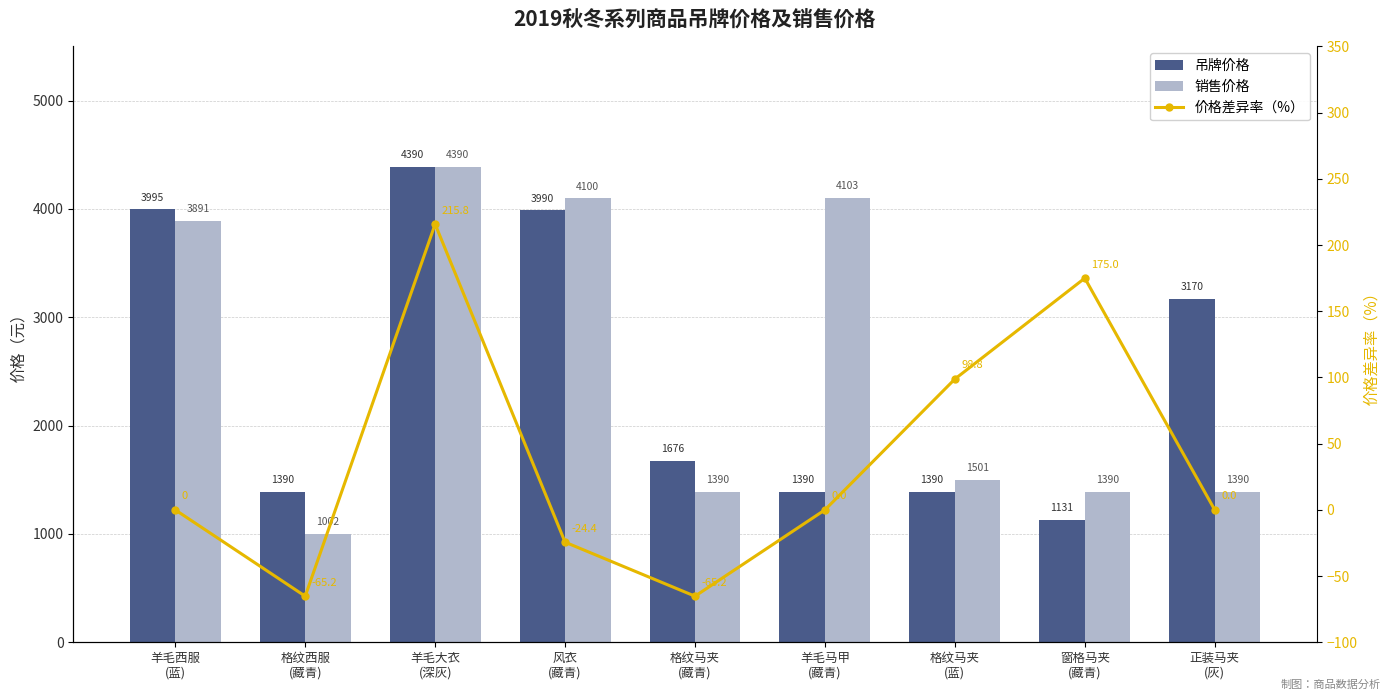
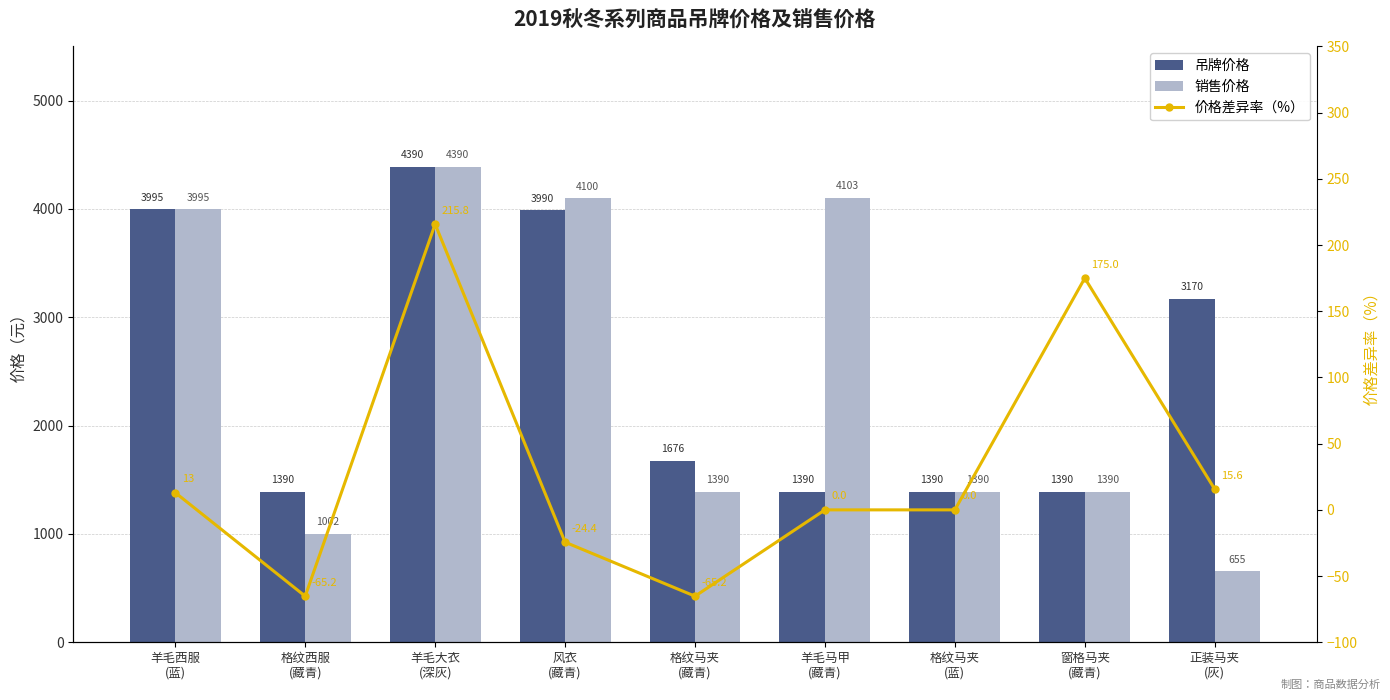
  {
    "吊牌价格": {
      "羊毛西服 (蓝)": 3995,
      "格纹西服 (藏青)": 1390,
      "羊毛大衣 (深灰)": 4390,
      "风衣 (藏青)": 3990,
      "格纹马夹 (藏青)": 1676,
      "羊毛马甲 (藏青)": 1390,
      "格纹马夹 (蓝)": 1390,
-     "窗格马夹 (藏青)": 1131,
+     "窗格马夹 (藏青)": 1390,
      "正装马夹 (灰)": 3170
    },
    "销售价格": {
-     "羊毛西服 (蓝)": 3891,
+     "羊毛西服 (蓝)": 3995,
      "格纹西服 (藏青)": 1002,
      "羊毛大衣 (深灰)": 4390,
      "风衣 (藏青)": 4100,
      "格纹马夹 (藏青)": 1390,
      "羊毛马甲 (藏青)": 4103,
-     "格纹马夹 (蓝)": 1501,
+     "格纹马夹 (蓝)": 1390,
      "窗格马夹 (藏青)": 1390,
-     "正装马夹 (灰)": 1390
+     "正装马夹 (灰)": 655
    },
    "价格差异率（%）": {
-     "羊毛西服 (蓝)": 0,
+     "羊毛西服 (蓝)": 13,
      "格纹西服 (藏青)": -65.2,
      "羊毛大衣 (深灰)": 215.8,
      "风衣 (藏青)": -24.4,
      "格纹马夹 (藏青)": -65.2,
      "羊毛马甲 (藏青)": 0.0,
-     "格纹马夹 (蓝)": 98.8,
+     "格纹马夹 (蓝)": 0.0,
      "窗格马夹 (藏青)": 175.0,
-     "正装马夹 (灰)": 0.0
+     "正装马夹 (灰)": 15.6
    }
  }
